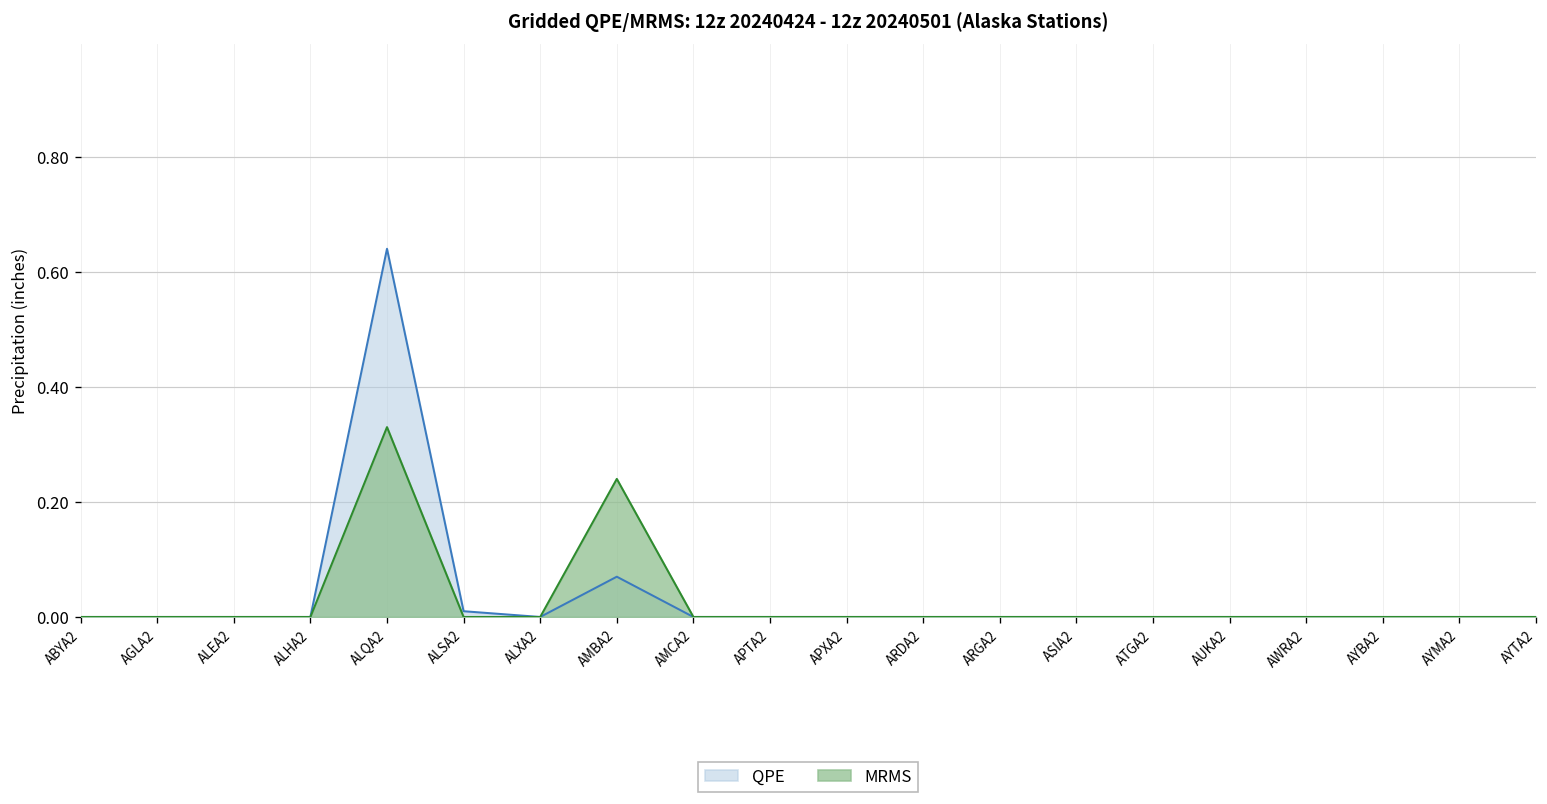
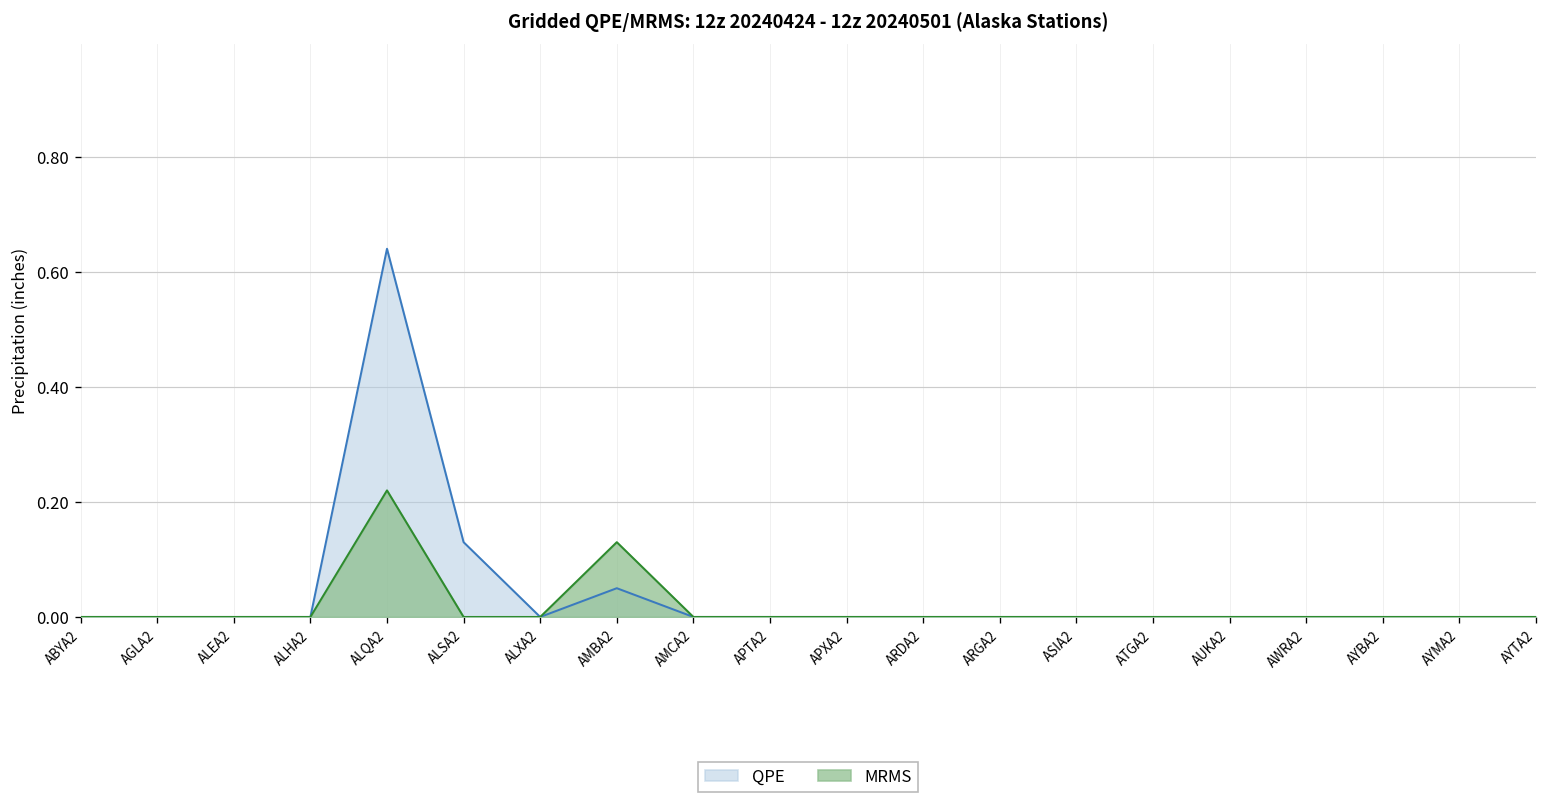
  {
    "QPE": {
      "ALQA2": 0.64,
-     "ALSA2": 0.01,
-     "AMBA2": 0.07
+     "ALSA2": 0.13,
+     "AMBA2": 0.05
    },
    "MRMS": {
-     "ALQA2": 0.33,
+     "ALQA2": 0.22,
      "ALSA2": 0.00,
-     "AMBA2": 0.24
+     "AMBA2": 0.13
    }
  }
